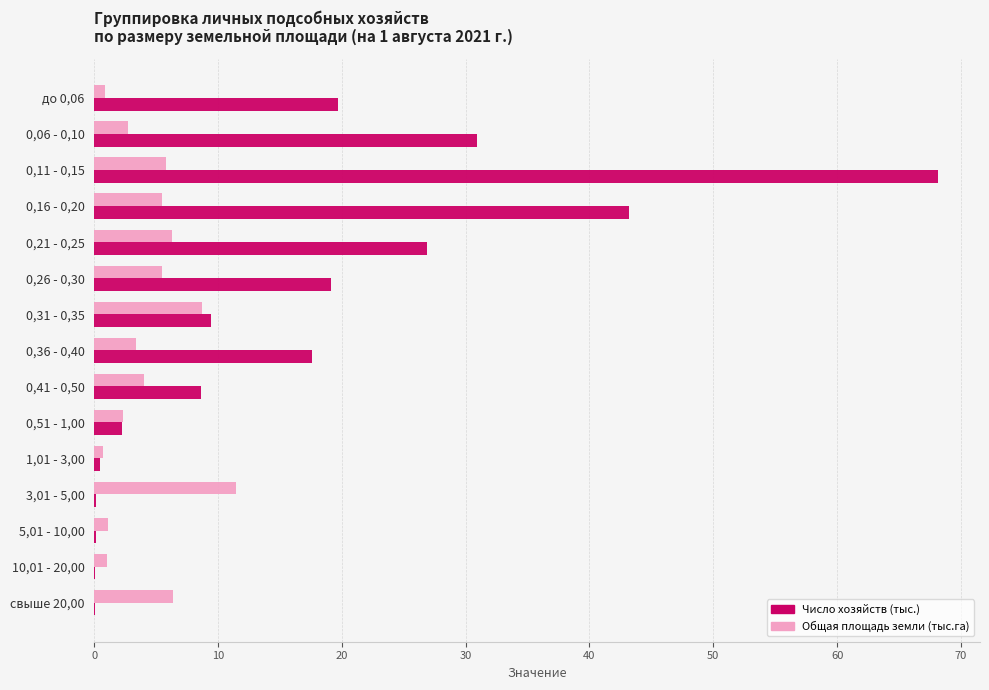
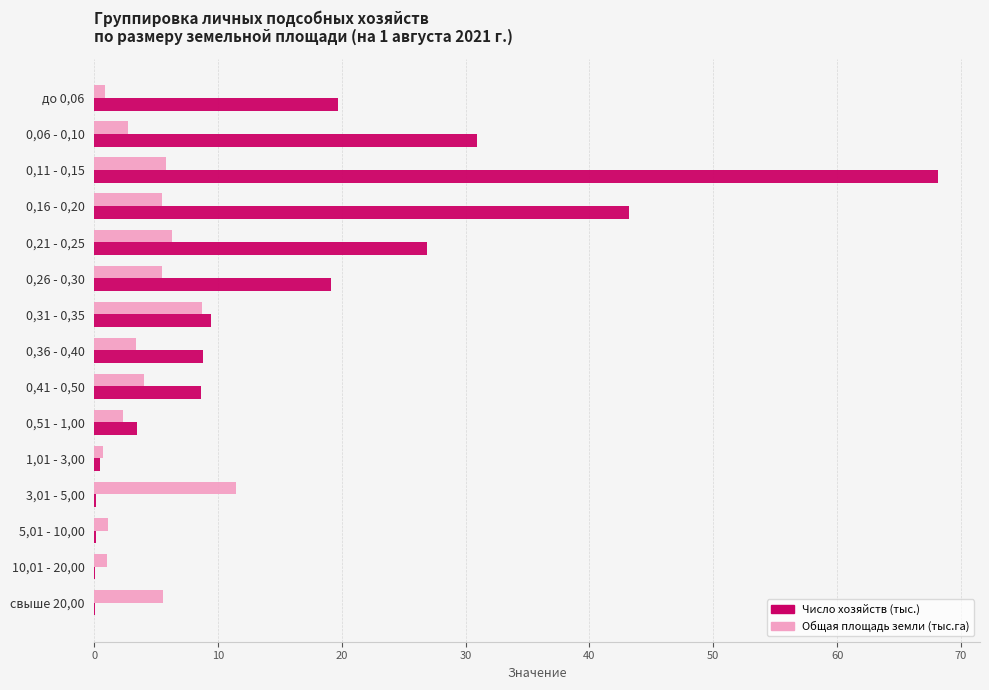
  {
    "Число хозяйств (тыс.)": {
      "до 0,06": 19.7,
      "0,06 - 0,10": 30.9,
      "0,11 - 0,15": 68.1,
      "0,16 - 0,20": 43.2,
      "0,21 - 0,25": 26.8,
      "0,26 - 0,30": 19.1,
      "0,31 - 0,35": 9.4,
-     "0,36 - 0,40": 17.6,
+     "0,36 - 0,40": 8.8,
      "0,41 - 0,50": 8.6,
-     "0,51 - 1,00": 2.2,
+     "0,51 - 1,00": 3.4,
      "1,01 - 3,00": 0.5
    },
    "Общая площадь земли (тыс.га)": {
      "до 0,06": 0.9,
      "0,06 - 0,10": 2.8,
      "0,11 - 0,15": 5.8,
      "0,16 - 0,20": 5.4,
      "0,21 - 0,25": 6.3,
      "0,26 - 0,30": 5.5,
      "0,31 - 0,35": 8.7,
      "0,36 - 0,40": 3.4,
      "0,41 - 0,50": 4.0,
      "0,51 - 1,00": 2.4,
      "1,01 - 3,00": 0.7,
      "3,01 - 5,00": 11.4,
      "5,01 - 10,00": 1.1,
      "10,01 - 20,00": 1.1,
-     "свыше 20,00": 6.3
+     "свыше 20,00": 5.5
    }
  }
